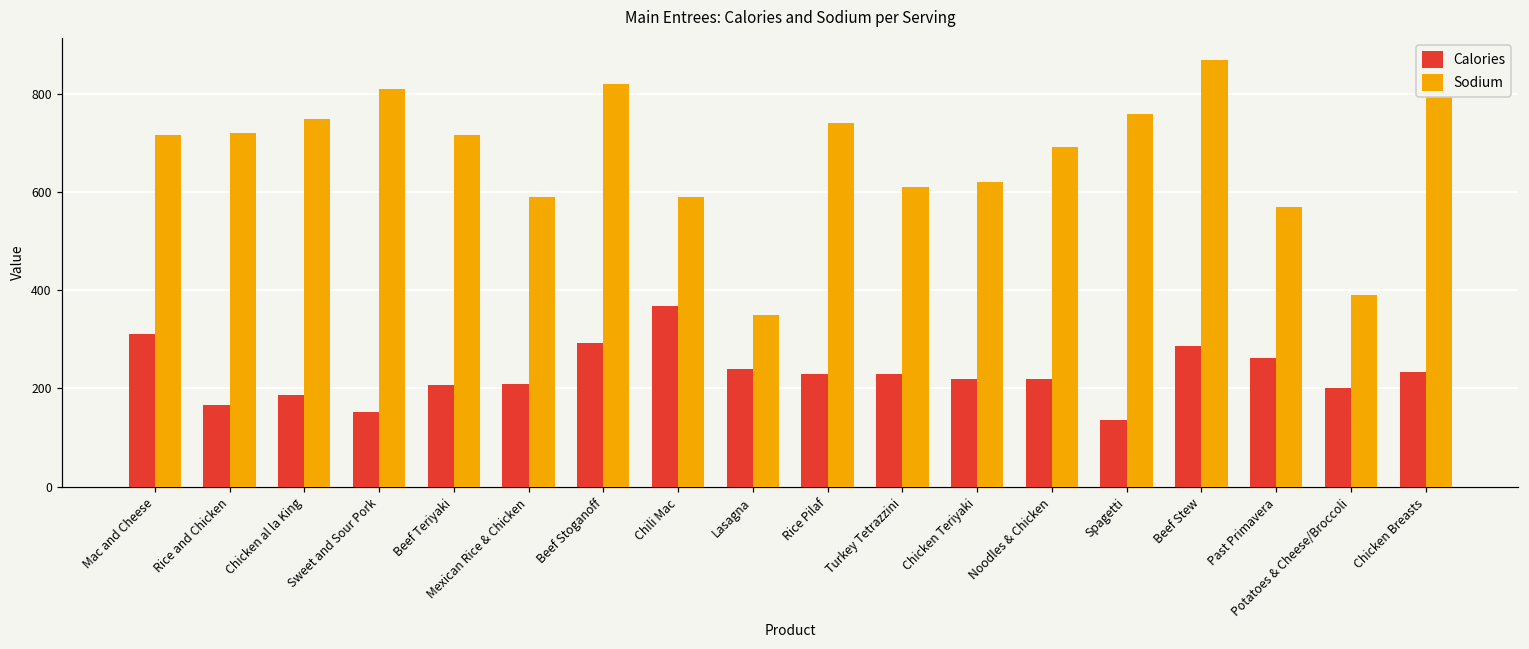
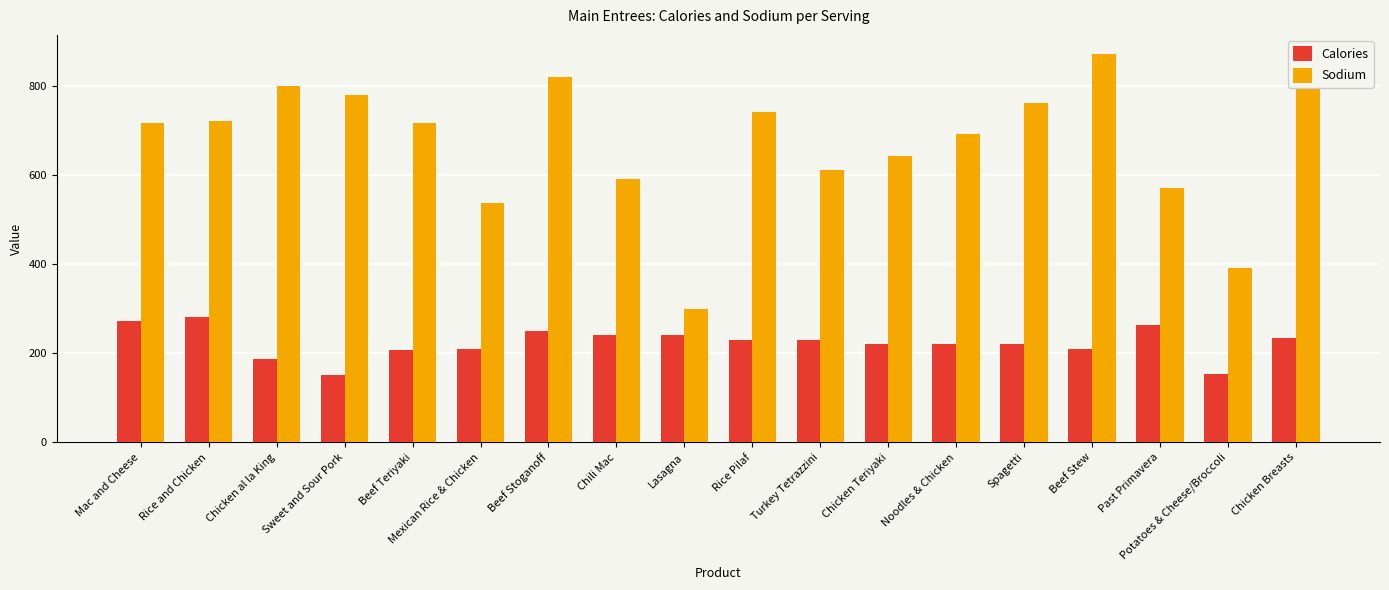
  {
    "Calories": {
-     "Mac and Cheese": 310,
-     "Rice and Chicken": 170,
+     "Mac and Cheese": 270,
+     "Rice and Chicken": 280,
      "Chicken al la King": 190,
      "Sweet and Sour Pork": 150,
      "Beef Teriyaki": 210,
      "Mexican Rice & Chicken": 210,
-     "Beef Stoganoff": 290,
-     "Chili Mac": 370,
+     "Beef Stoganoff": 250,
+     "Chili Mac": 240,
      "Lasagna": 240,
      "Rice Pilaf": 230,
      "Turkey Tetrazzini": 230,
      "Chicken Teriyaki": 220,
      "Noodles & Chicken": 220,
-     "Spagetti": 140,
-     "Beef Stew": 290,
+     "Spagetti": 220,
+     "Beef Stew": 210,
      "Past Primavera": 260,
-     "Potatoes & Cheese/Broccoli": 200,
+     "Potatoes & Cheese/Broccoli": 150,
      "Chicken Breasts": 230
    },
    "Sodium": {
      "Mac and Cheese": 720,
      "Rice and Chicken": 720,
-     "Chicken al la King": 750,
-     "Sweet and Sour Pork": 810,
+     "Chicken al la King": 800,
+     "Sweet and Sour Pork": 780,
      "Beef Teriyaki": 720,
-     "Mexican Rice & Chicken": 590,
+     "Mexican Rice & Chicken": 540,
      "Beef Stoganoff": 820,
      "Chili Mac": 590,
-     "Lasagna": 350,
+     "Lasagna": 300,
      "Rice Pilaf": 740,
      "Turkey Tetrazzini": 610,
-     "Chicken Teriyaki": 620,
+     "Chicken Teriyaki": 640,
      "Noodles & Chicken": 690,
      "Spagetti": 760,
      "Beef Stew": 870,
      "Past Primavera": 570,
      "Potatoes & Cheese/Broccoli": 390
    }
  }
